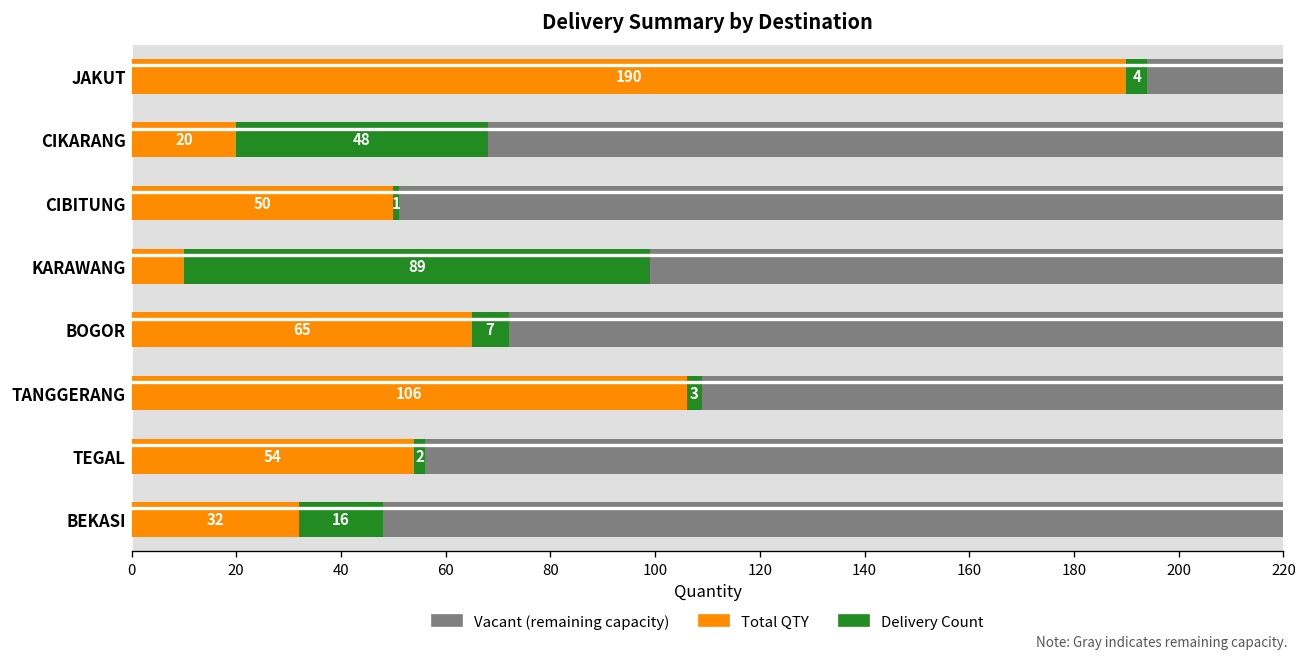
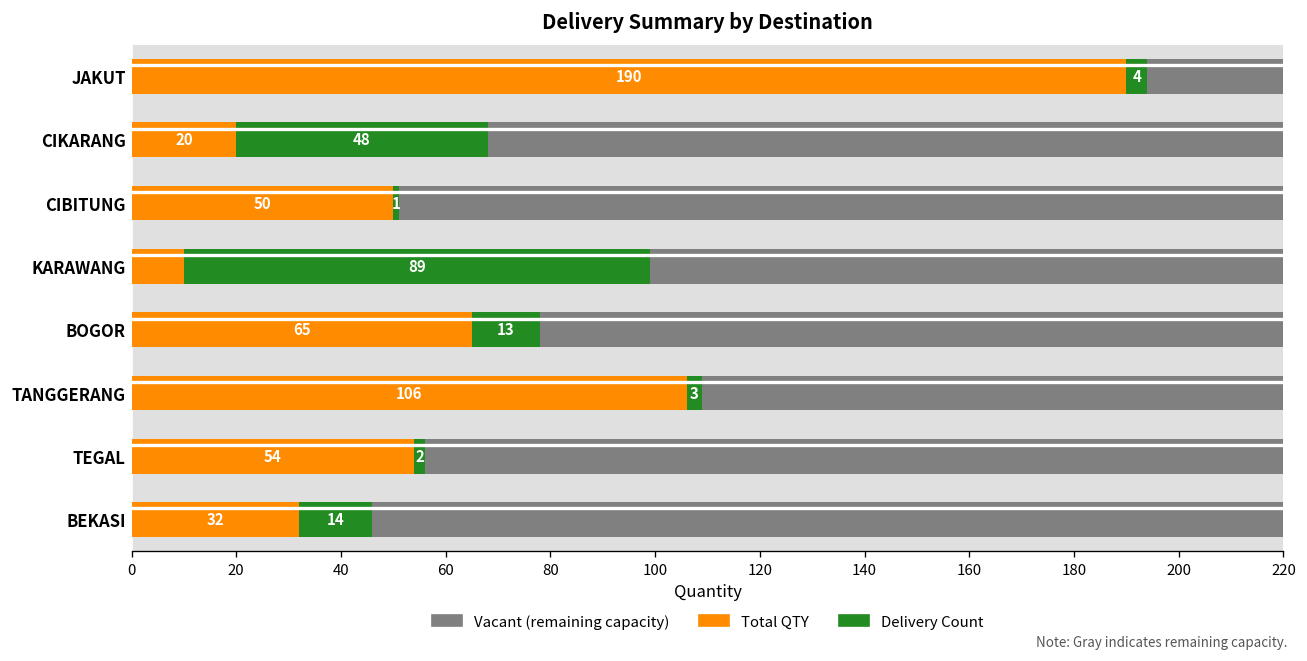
  {
    "Delivery Count": {
-     "BOGOR": 7,
-     "BEKASI": 16
+     "BOGOR": 13,
+     "BEKASI": 14
    }
  }
